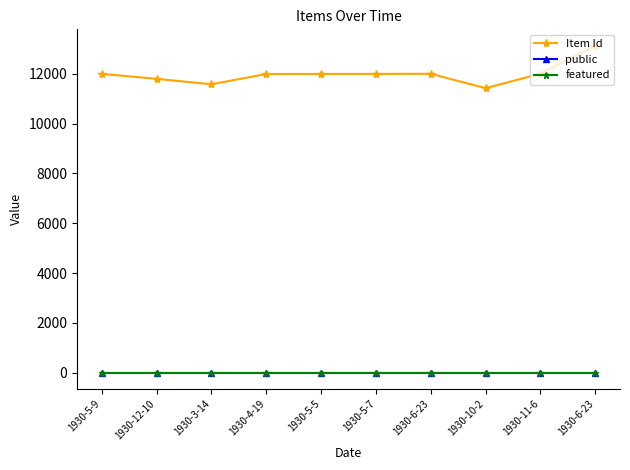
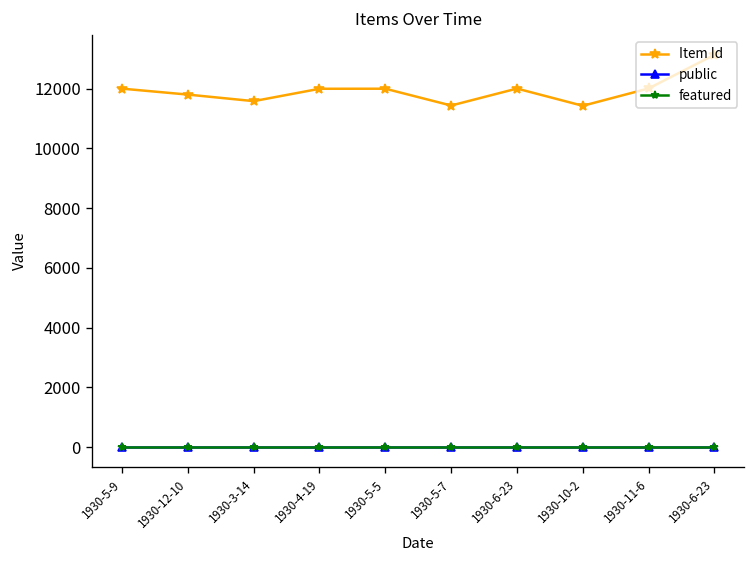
  {
    "Item Id": {
      "1930-5-9": 12000,
      "1930-12-10": 11800,
      "1930-3-14": 11600,
      "1930-4-19": 12000,
      "1930-5-5": 12000,
-     "1930-5-7": 12000,
+     "1930-5-7": 11400,
      "1930-10-2": 11400
    },
    "featured": {
      "1930-5-9": 0,
      "1930-12-10": 0,
      "1930-3-14": 0,
      "1930-4-19": 0,
      "1930-5-5": 0,
      "1930-5-7": 0,
      "1930-10-2": 0,
      "1930-11-6": 0
    }
  }
